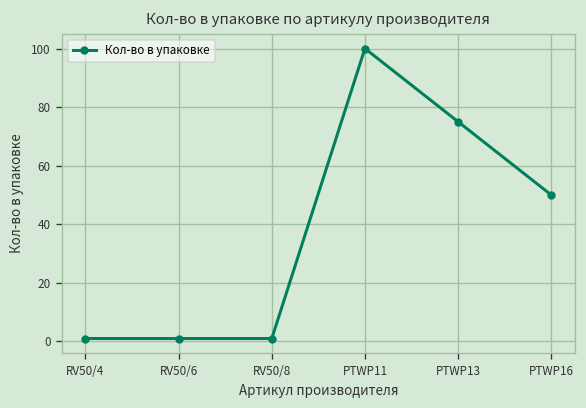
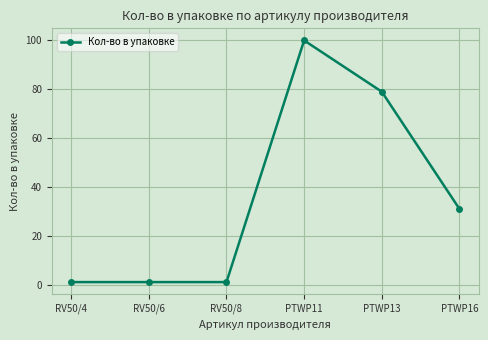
  {
    "RV50/4": 1,
    "RV50/6": 1,
    "RV50/8": 1,
    "PTWP11": 100,
-   "PTWP13": 75,
-   "PTWP16": 50
+   "PTWP13": 79,
+   "PTWP16": 31
  }
